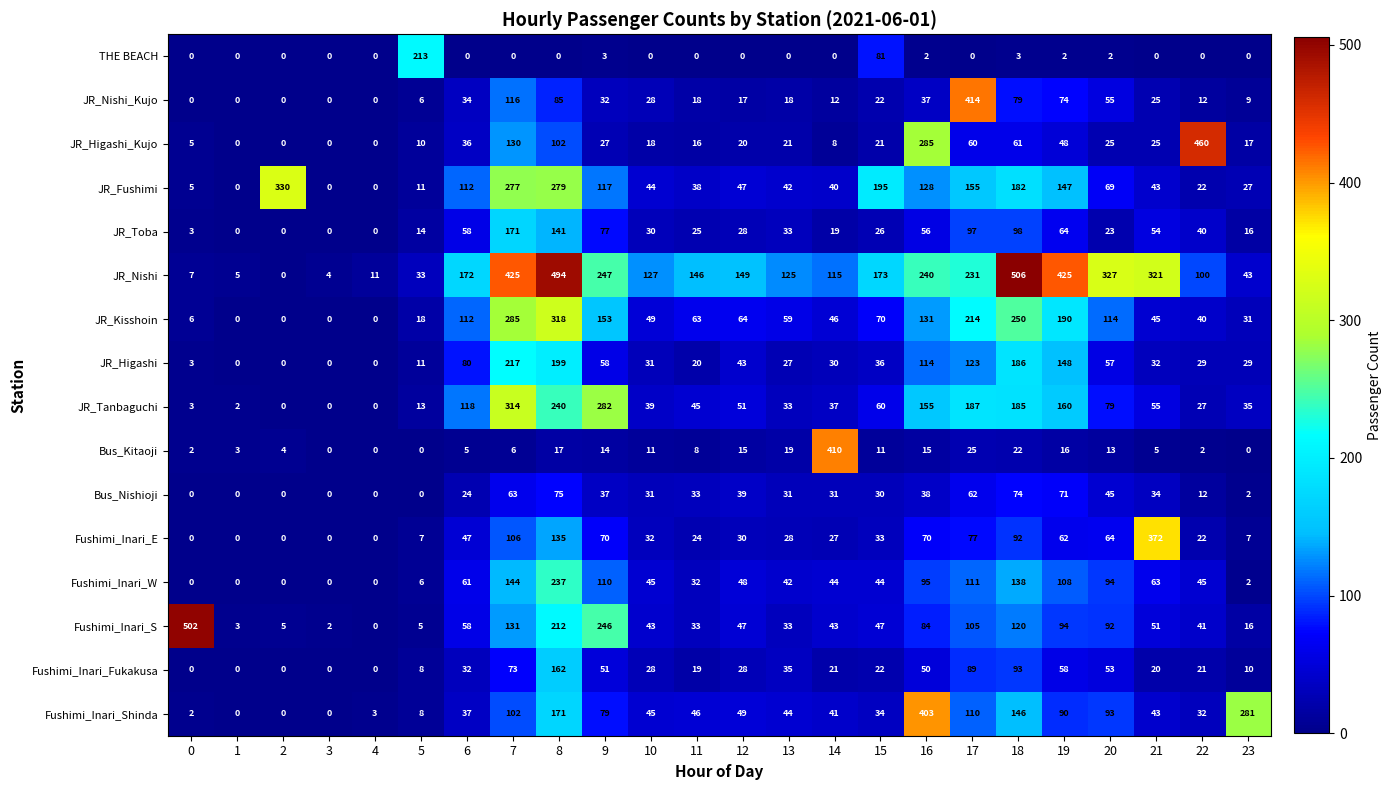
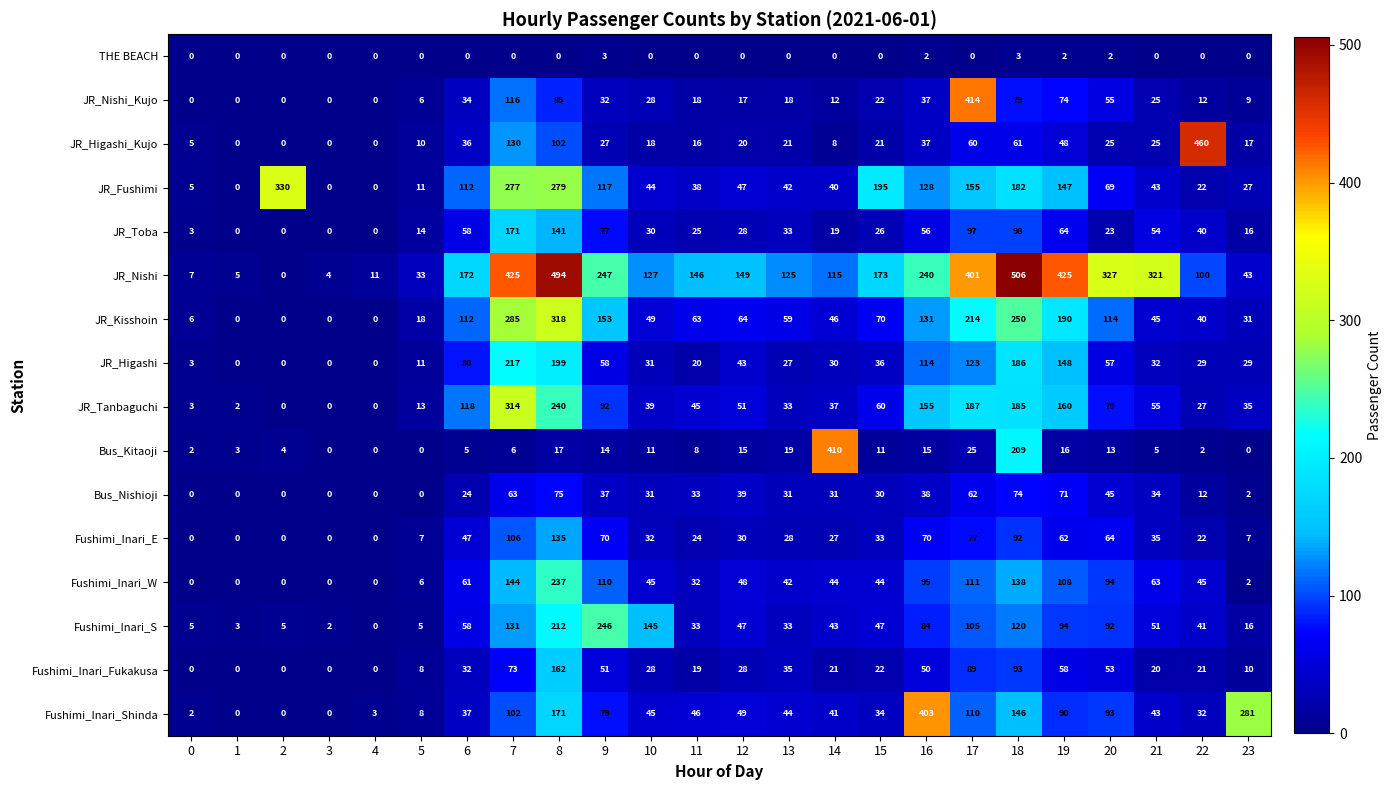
  {
    "THE BEACH": {
      "0": 0,
      "1": 0,
      "2": 0,
      "3": 0,
      "4": 0,
-     "5": 213,
+     "5": 0,
      "6": 0,
      "7": 0,
      "8": 0,
      "9": 3,
      "10": 0,
      "11": 0,
      "12": 0,
      "13": 0,
      "14": 0,
-     "15": 81,
+     "15": 0,
      "16": 2,
      "17": 0,
      "18": 3,
      "19": 2,
      "20": 2,
      "21": 0,
      "22": 0,
      "23": 0
    },
    "JR_Higashi_Kujo": {
      "0": 5,
      "1": 0,
      "2": 0,
      "3": 0,
      "4": 0,
      "5": 10,
      "6": 36,
      "7": 130,
      "8": 102,
      "9": 27,
      "10": 18,
      "11": 16,
      "12": 20,
      "13": 21,
      "14": 8,
      "15": 21,
-     "16": 285,
+     "16": 37,
      "17": 60,
      "18": 61,
      "19": 48,
      "20": 25,
      "21": 25,
      "22": 460,
      "23": 17
    },
    "JR_Nishi": {
      "0": 7,
      "1": 5,
      "2": 0,
      "3": 4,
      "4": 11,
      "5": 33,
      "6": 172,
      "7": 425,
      "8": 494,
      "9": 247,
      "10": 127,
      "11": 146,
      "12": 149,
      "13": 125,
      "14": 115,
      "15": 173,
      "16": 240,
-     "17": 231,
+     "17": 401,
      "18": 506,
      "19": 425,
      "20": 327,
      "21": 321,
      "22": 100,
      "23": 43
    },
    "JR_Tanbaguchi": {
      "0": 3,
      "1": 2,
      "2": 0,
      "3": 0,
      "4": 0,
      "5": 13,
      "6": 118,
      "7": 314,
      "8": 240,
-     "9": 282,
+     "9": 92,
      "10": 39,
      "11": 45,
      "12": 51,
      "13": 33,
      "14": 37,
      "15": 60,
      "16": 155,
      "17": 187,
      "18": 185,
      "19": 160,
      "20": 79,
      "21": 55,
      "22": 27,
      "23": 35
    },
    "Bus_Kitaoji": {
      "0": 2,
      "1": 3,
      "2": 4,
      "3": 0,
      "4": 0,
      "5": 0,
      "6": 5,
      "7": 6,
      "8": 17,
      "9": 14,
      "10": 11,
      "11": 8,
      "12": 15,
      "13": 19,
      "14": 410,
      "15": 11,
      "16": 15,
      "17": 25,
-     "18": 22,
+     "18": 209,
      "19": 16,
      "20": 13,
      "21": 5,
      "22": 2,
      "23": 0
    },
    "Fushimi_Inari_E": {
      "0": 0,
      "1": 0,
      "2": 0,
      "3": 0,
      "4": 0,
      "5": 7,
      "6": 47,
      "7": 106,
      "8": 135,
      "9": 70,
      "10": 32,
      "11": 24,
      "12": 30,
      "13": 28,
      "14": 27,
      "15": 33,
      "16": 70,
      "17": 77,
      "18": 92,
      "19": 62,
      "20": 64,
-     "21": 372,
+     "21": 35,
      "22": 22,
      "23": 7
    },
    "Fushimi_Inari_S": {
-     "0": 502,
+     "0": 5,
      "1": 3,
      "2": 5,
      "3": 2,
      "4": 0,
      "5": 5,
      "6": 58,
      "7": 131,
      "8": 212,
      "9": 246,
-     "10": 43,
+     "10": 145,
      "11": 33,
      "12": 47,
      "13": 33,
      "14": 43,
      "15": 47,
      "16": 84,
      "17": 105,
      "18": 120,
      "19": 94,
      "20": 92,
      "21": 51,
      "22": 41,
      "23": 16
    }
  }
